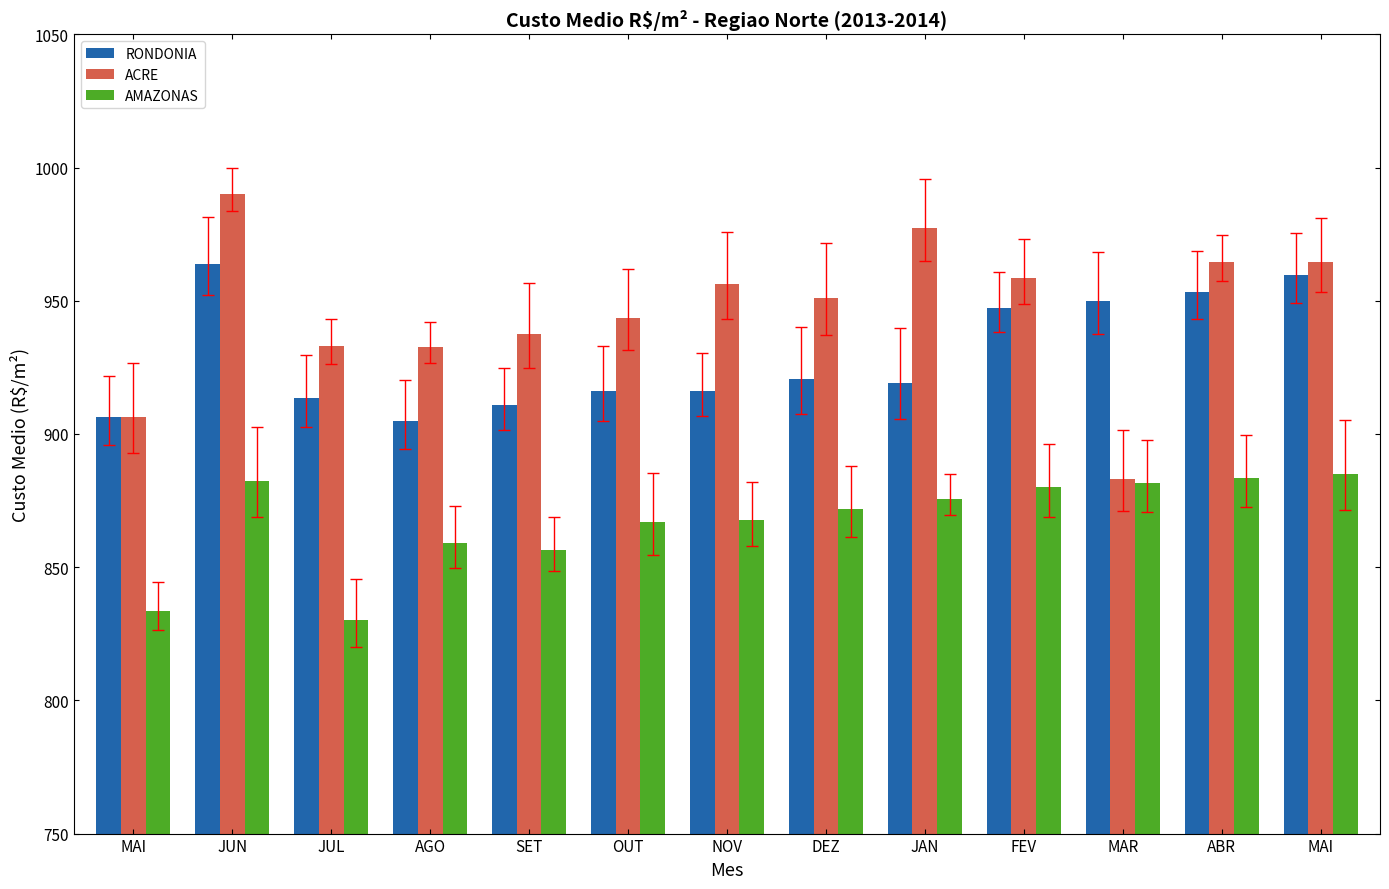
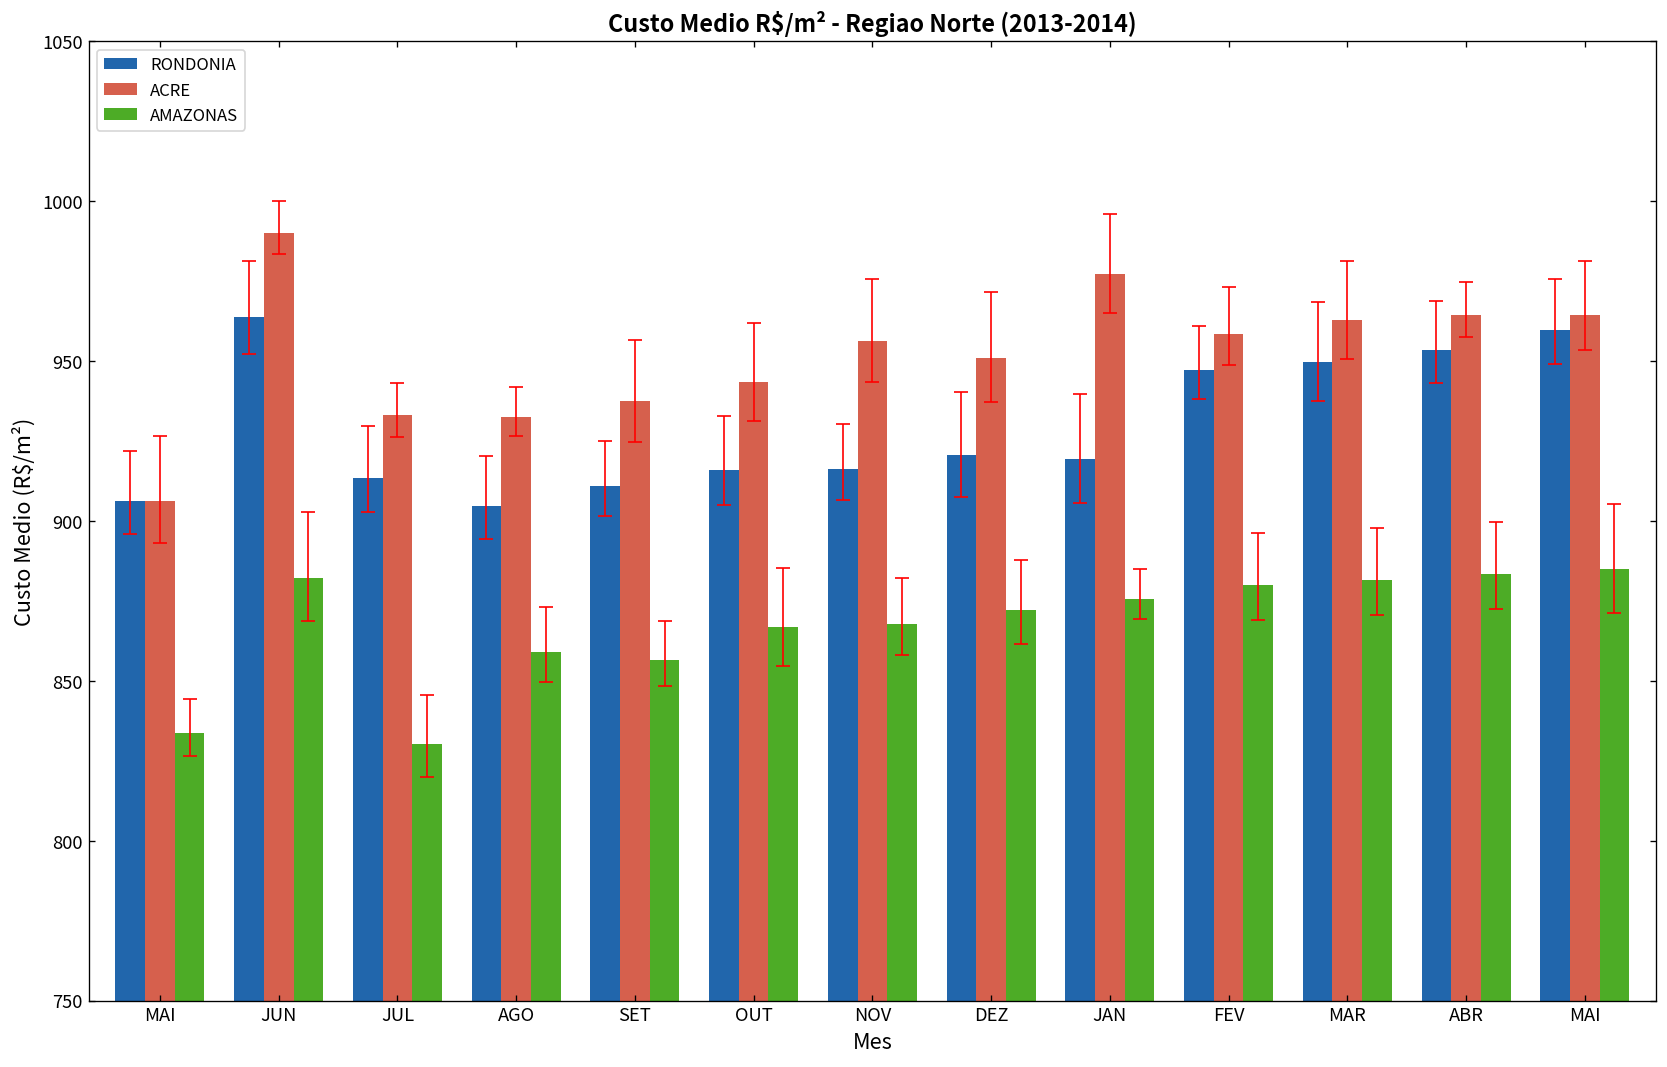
  {
    "RONDONIA": {
      "JUN": 964,
      "JUL": 914,
      "AGO": 905,
      "SET": 911,
      "OUT": 916,
      "NOV": 916,
      "DEZ": 920,
      "JAN": 919,
      "FEV": 947,
      "MAR": 950,
      "ABR": 953
    },
    "ACRE": {
      "JUN": 990,
      "JUL": 933,
      "AGO": 933,
      "SET": 938,
      "OUT": 944,
      "NOV": 956,
      "DEZ": 951,
      "JAN": 977,
      "FEV": 959,
-     "MAR": 883,
+     "MAR": 963,
      "ABR": 964
    },
    "AMAZONAS": {
      "JUN": 882,
      "JUL": 830,
      "AGO": 859,
      "SET": 857,
      "OUT": 867,
      "NOV": 868,
      "DEZ": 872,
      "JAN": 876,
      "FEV": 880,
      "MAR": 881,
      "ABR": 883
    }
  }
